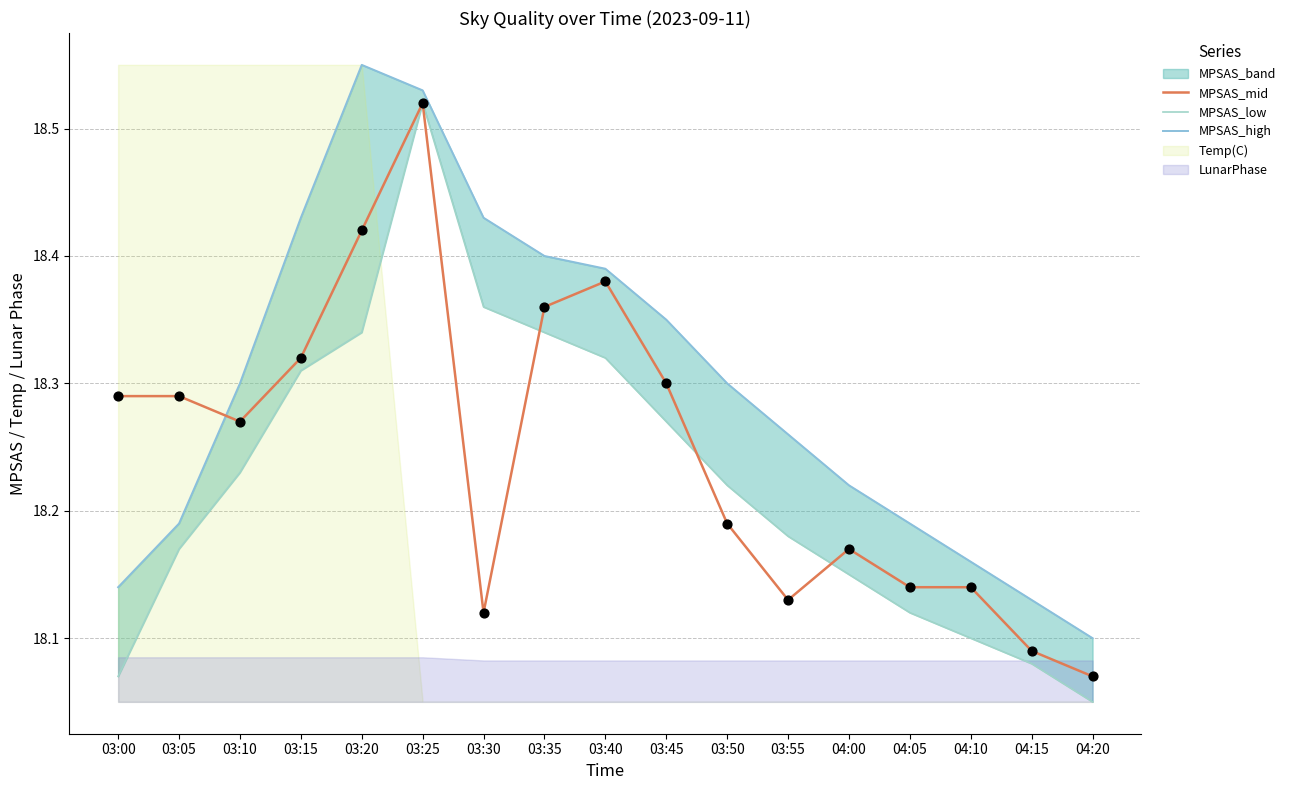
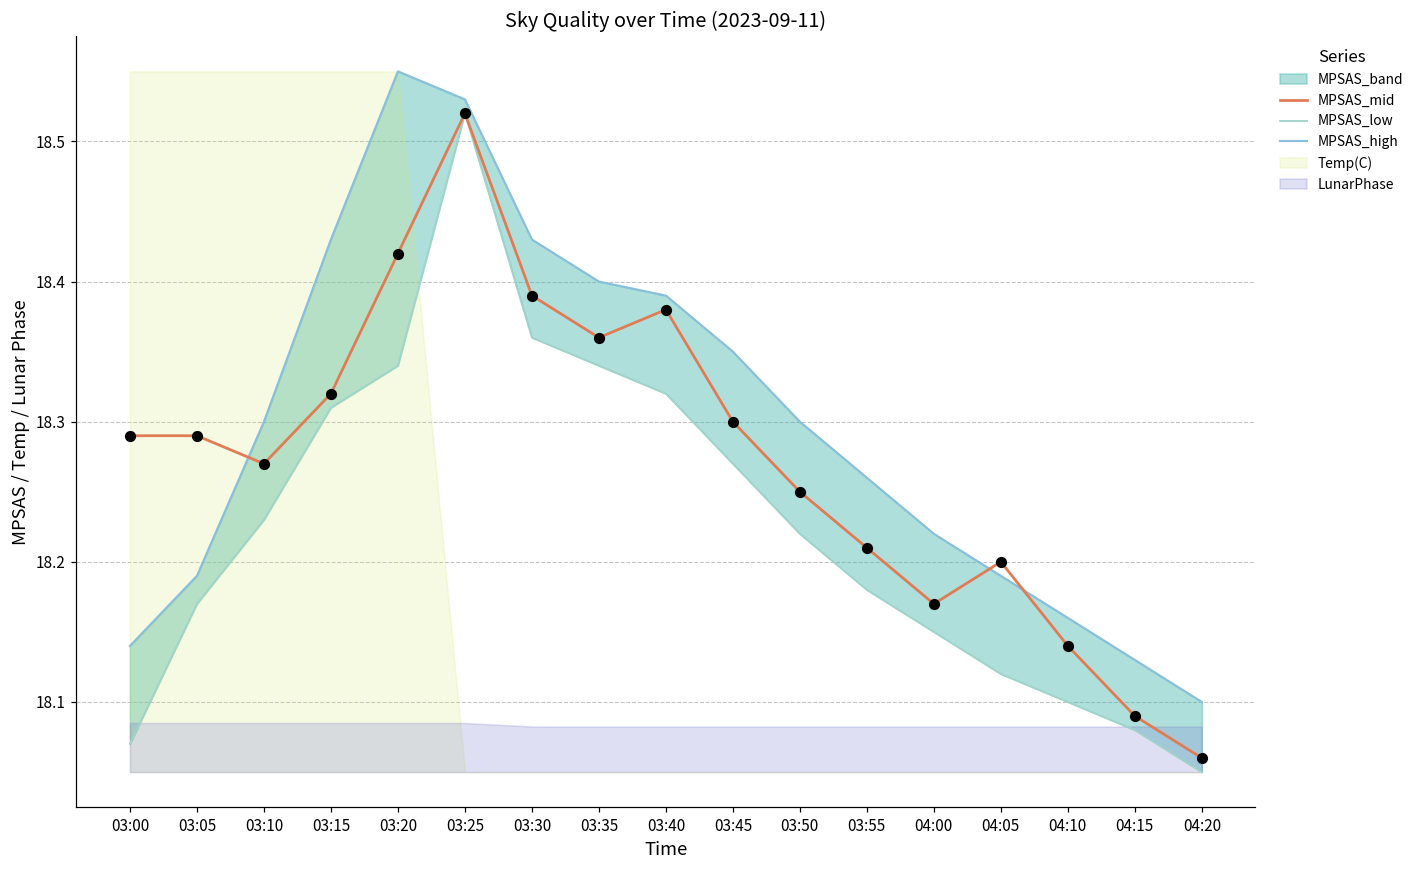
  {
    "MPSAS_mid": {
      "03:00": 18.29,
      "03:05": 18.29,
      "03:10": 18.27,
      "03:15": 18.32,
      "03:20": 18.42,
-     "03:30": 18.12,
+     "03:30": 18.39,
      "03:35": 18.36,
      "03:40": 18.38,
      "03:45": 18.30,
-     "03:50": 18.19,
-     "03:55": 18.13,
+     "03:50": 18.25,
+     "03:55": 18.21,
      "04:00": 18.17,
-     "04:05": 18.14,
+     "04:05": 18.20,
      "04:10": 18.14,
      "04:15": 18.09,
-     "04:20": 18.07
+     "04:20": 18.06
    }
  }
